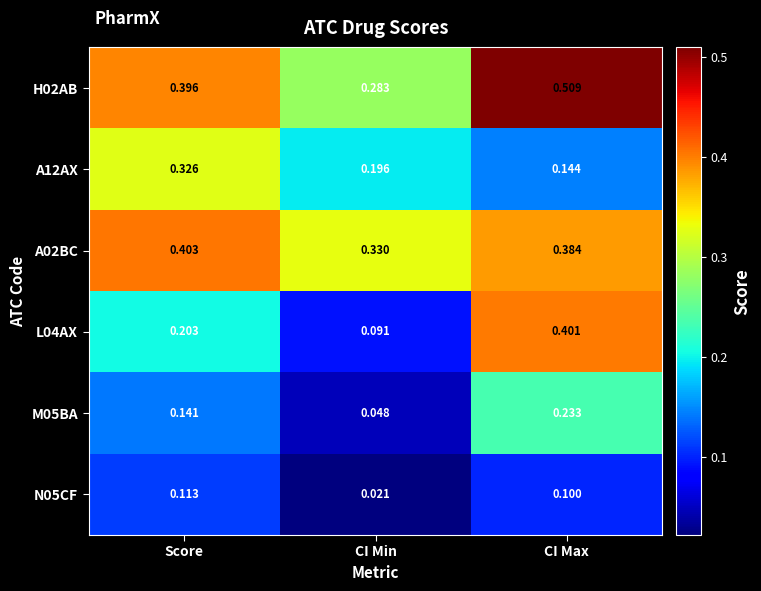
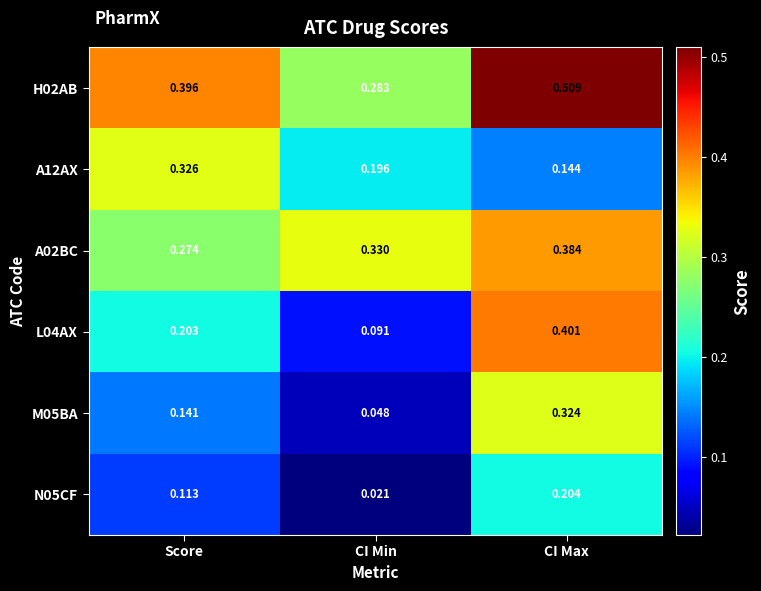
  {
    "H02AB": {
      "Score": 0.396,
      "CI Min": 0.283,
      "CI Max": 0.509
    },
    "A12AX": {
      "Score": 0.326,
      "CI Min": 0.196,
      "CI Max": 0.144
    },
    "A02BC": {
-     "Score": 0.403,
+     "Score": 0.274,
      "CI Min": 0.330,
      "CI Max": 0.384
    },
    "L04AX": {
      "Score": 0.203,
      "CI Min": 0.091,
      "CI Max": 0.401
    },
    "M05BA": {
      "Score": 0.141,
      "CI Min": 0.048,
-     "CI Max": 0.233
+     "CI Max": 0.324
    },
    "N05CF": {
      "Score": 0.113,
      "CI Min": 0.021,
-     "CI Max": 0.100
+     "CI Max": 0.204
    }
  }
